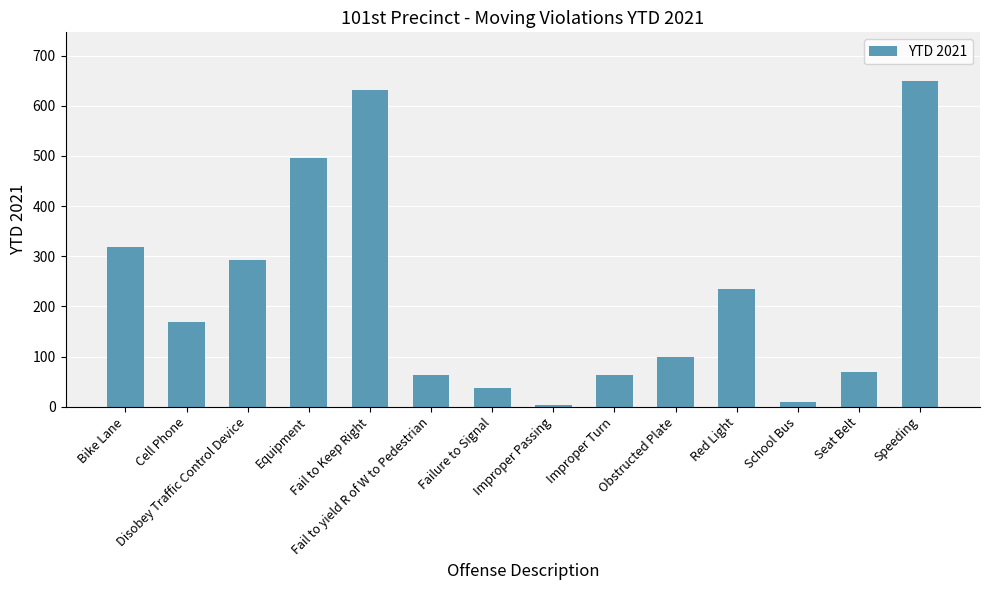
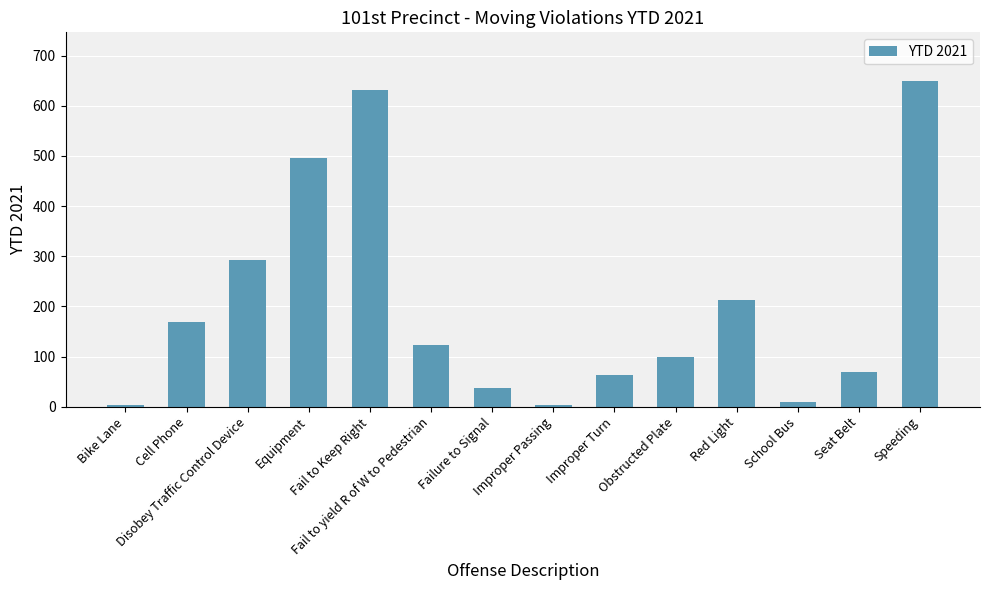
  {
-   "Bike Lane": 320,
+   "Bike Lane": 0,
    "Cell Phone": 170,
    "Disobey Traffic Control Device": 290,
    "Equipment": 500,
    "Fail to Keep Right": 630,
-   "Fail to yield R of W to Pedestrian": 60,
+   "Fail to yield R of W to Pedestrian": 120,
    "Failure to Signal": 40,
    "Improper Turn": 60,
    "Obstructed Plate": 100,
-   "Red Light": 240,
+   "Red Light": 210,
    "School Bus": 10,
    "Seat Belt": 70,
    "Speeding": 650
  }
